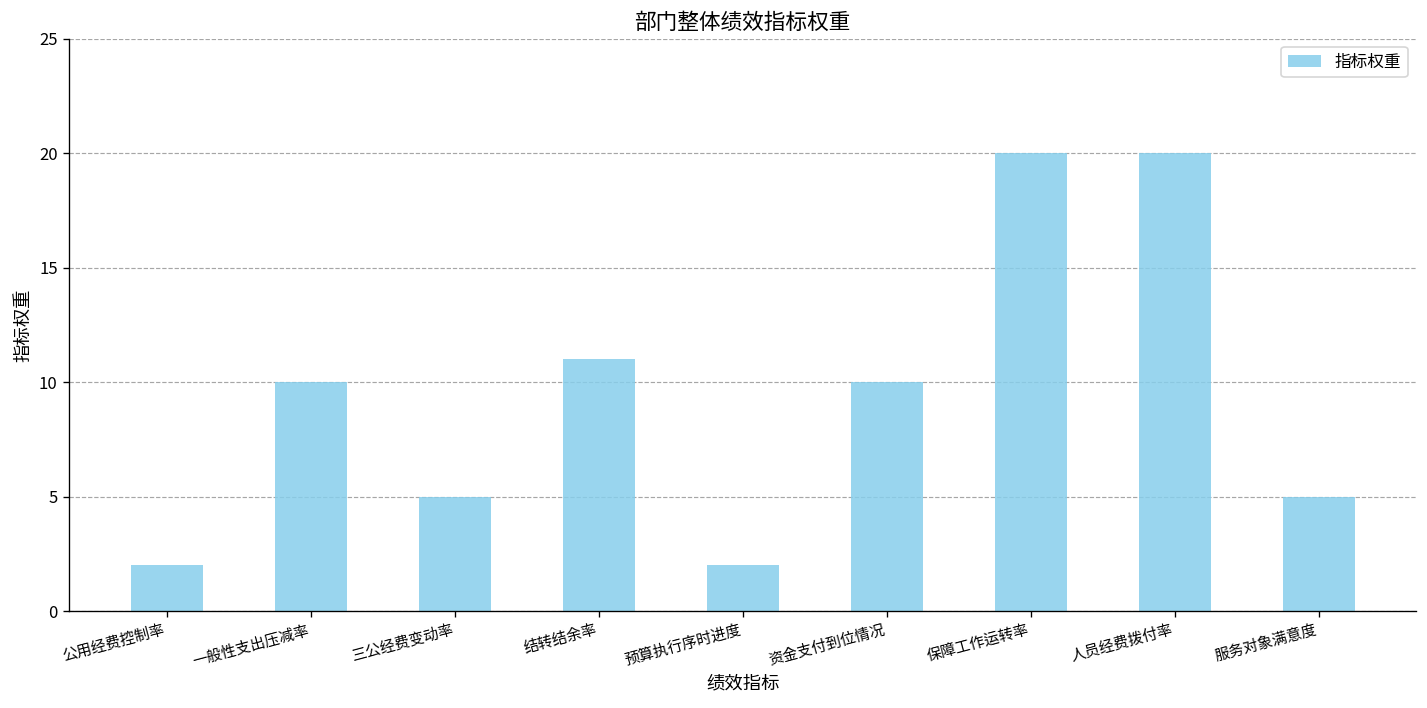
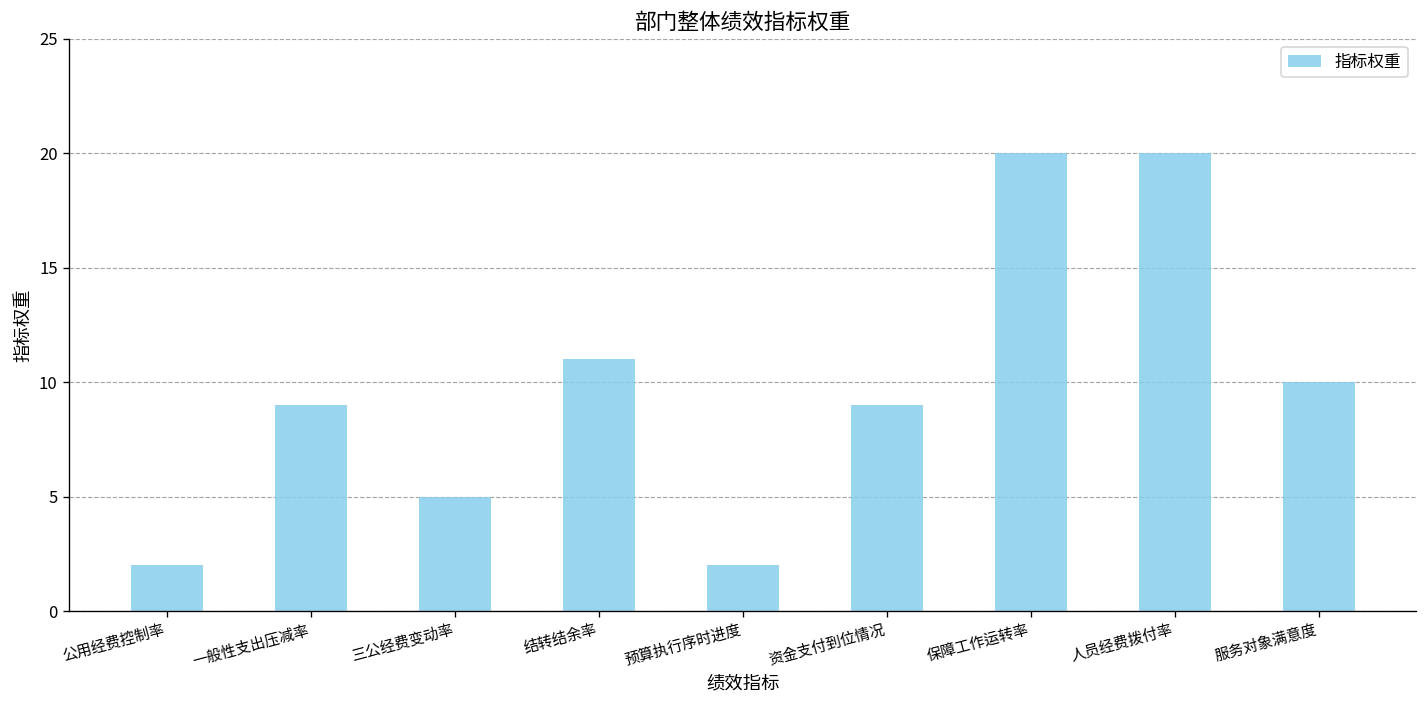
  {
    "公用经费控制率": 2,
-   "一般性支出压减率": 10,
+   "一般性支出压减率": 9,
    "三公经费变动率": 5,
    "结转结余率": 11,
    "预算执行序时进度": 2,
-   "资金支付到位情况": 10,
+   "资金支付到位情况": 9,
    "保障工作运转率": 20,
    "人员经费拨付率": 20,
-   "服务对象满意度": 5
+   "服务对象满意度": 10
  }
